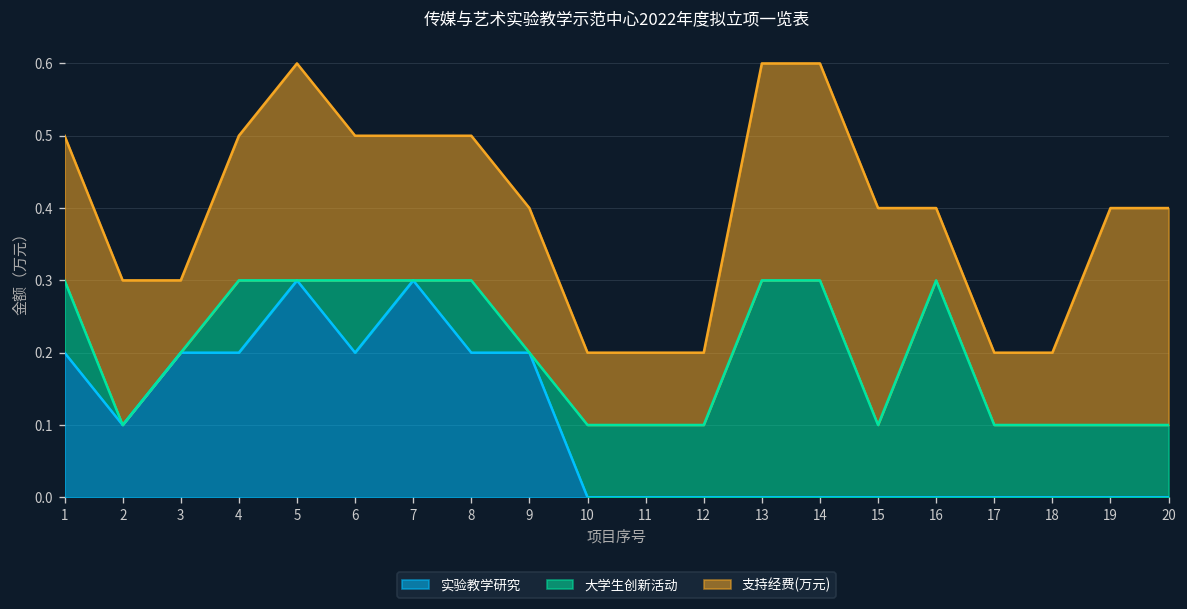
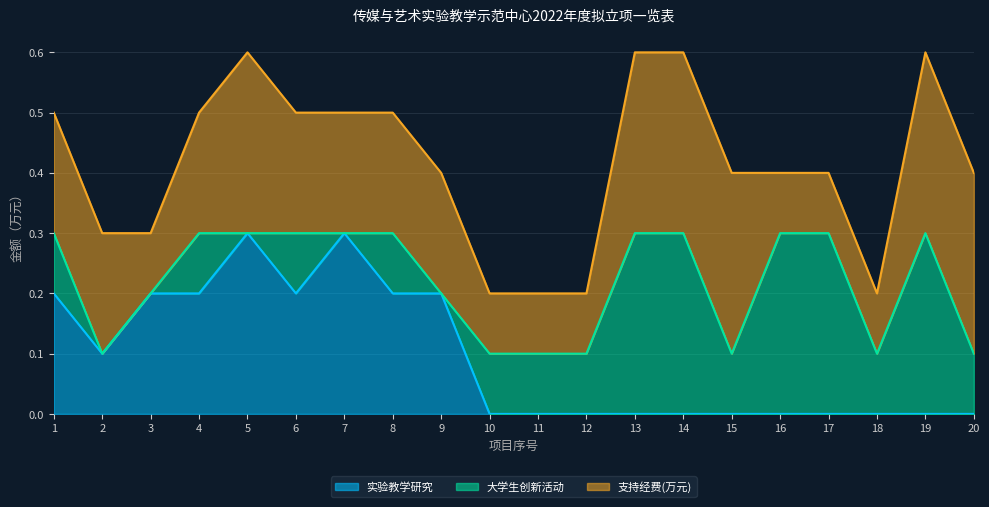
  {
    "实验教学研究": {
      "1": 0.2,
      "4": 0.2,
      "6": 0.2,
      "8": 0.2,
      "10": 0.0,
      "11": 0.0,
      "12": 0.0,
      "13": 0.0,
      "14": 0.0,
      "15": 0.0,
      "16": 0.0,
      "17": 0.0,
      "18": 0.0,
      "19": 0.0,
      "20": 0.0
    },
    "大学生创新活动": {
      "1": 0.3,
      "4": 0.3,
      "6": 0.3,
      "8": 0.3,
      "10": 0.1,
      "11": 0.1,
      "12": 0.1,
      "13": 0.3,
      "14": 0.3,
      "15": 0.1,
      "16": 0.3,
-     "17": 0.1,
+     "17": 0.3,
      "18": 0.1,
-     "19": 0.1,
+     "19": 0.3,
      "20": 0.1
    },
    "支持经费(万元)": {
      "1": 0.2,
      "2": 0.2,
      "3": 0.1,
      "4": 0.2,
      "5": 0.3,
      "6": 0.2,
      "7": 0.2,
      "8": 0.2,
      "9": 0.2,
      "10": 0.1,
      "11": 0.1,
      "12": 0.1,
      "13": 0.3,
      "14": 0.3,
      "15": 0.3,
      "16": 0.1,
      "17": 0.1,
      "18": 0.1,
      "19": 0.3,
      "20": 0.3
    }
  }
